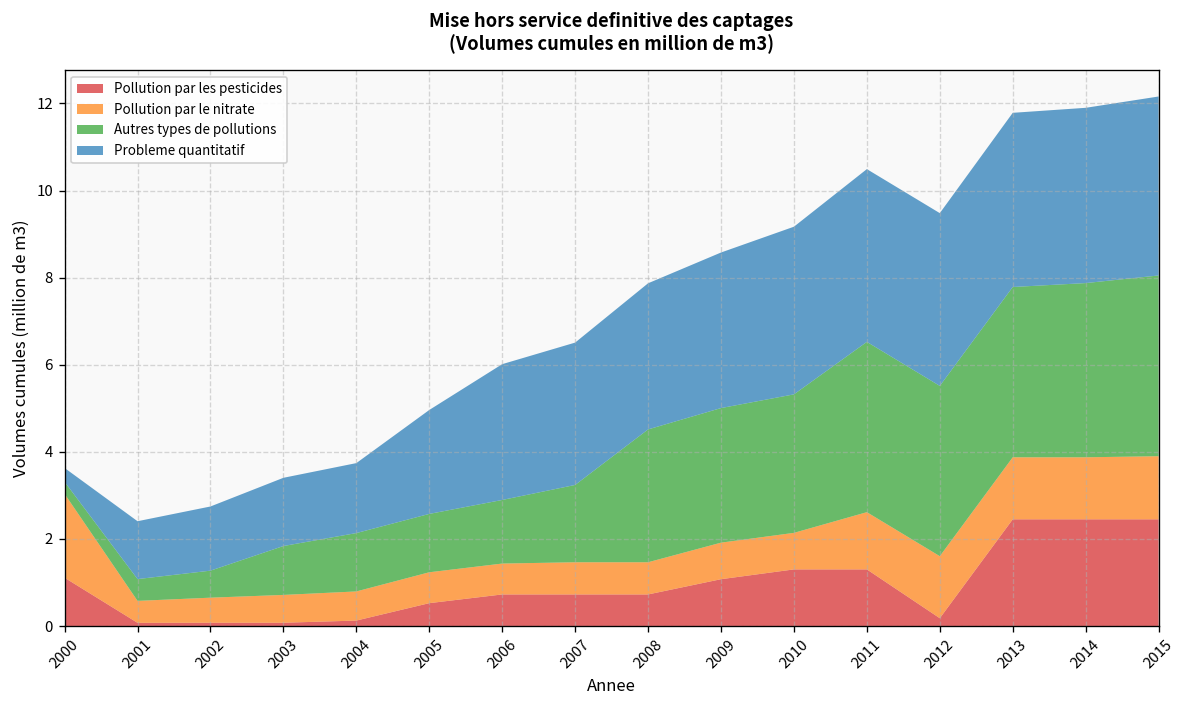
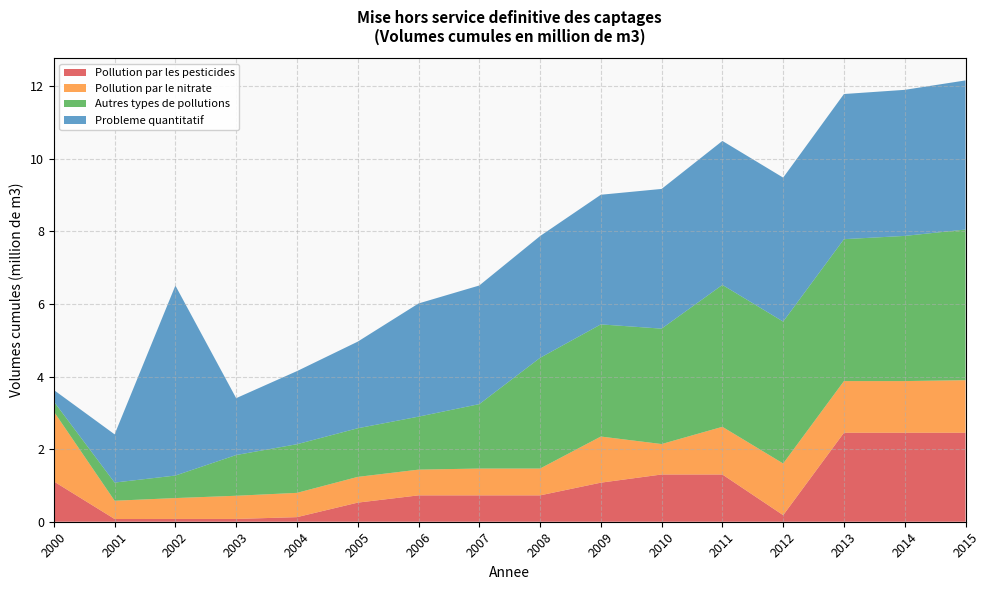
  {
    "Pollution par les pesticides": {
      "2000": 1.1,
      "2001": 0.1,
      "2002": 0.1,
      "2003": 0.1,
      "2004": 0.1,
      "2005": 0.5,
      "2006": 0.7,
      "2007": 0.7,
      "2008": 0.7,
      "2009": 1.1,
      "2010": 1.3,
      "2011": 1.3,
      "2012": 0.2,
      "2013": 2.5,
      "2014": 2.5,
      "2015": 2.5
    },
    "Pollution par le nitrate": {
      "2000": 1.9,
      "2001": 0.5,
      "2002": 0.6,
      "2003": 0.6,
      "2004": 0.7,
      "2005": 0.7,
      "2006": 0.7,
      "2007": 0.7,
      "2008": 0.7,
-     "2009": 0.8,
+     "2009": 1.3,
      "2010": 0.8,
      "2011": 1.3,
      "2012": 1.4,
      "2013": 1.4,
      "2014": 1.4,
      "2015": 1.4
    },
    "Autres types de pollutions": {
      "2000": 0.3,
      "2001": 0.5,
      "2002": 0.6,
      "2003": 1.1,
      "2004": 1.3,
      "2005": 1.3,
      "2006": 1.5,
      "2007": 1.8,
      "2008": 3.1,
      "2009": 3.1,
      "2010": 3.2,
      "2011": 3.9,
      "2012": 3.9,
      "2013": 3.9,
      "2014": 4.0,
      "2015": 4.2
    },
    "Probleme quantitatif": {
      "2000": 0.3,
      "2001": 1.3,
-     "2002": 1.5,
+     "2002": 5.2,
      "2003": 1.6,
-     "2004": 1.6,
+     "2004": 2.0,
      "2005": 2.4,
      "2006": 3.1,
      "2007": 3.3,
      "2008": 3.4,
      "2009": 3.6,
      "2010": 3.8,
      "2011": 4.0,
      "2012": 4.0,
      "2013": 4.0,
      "2014": 4.0,
      "2015": 4.1
    }
  }
